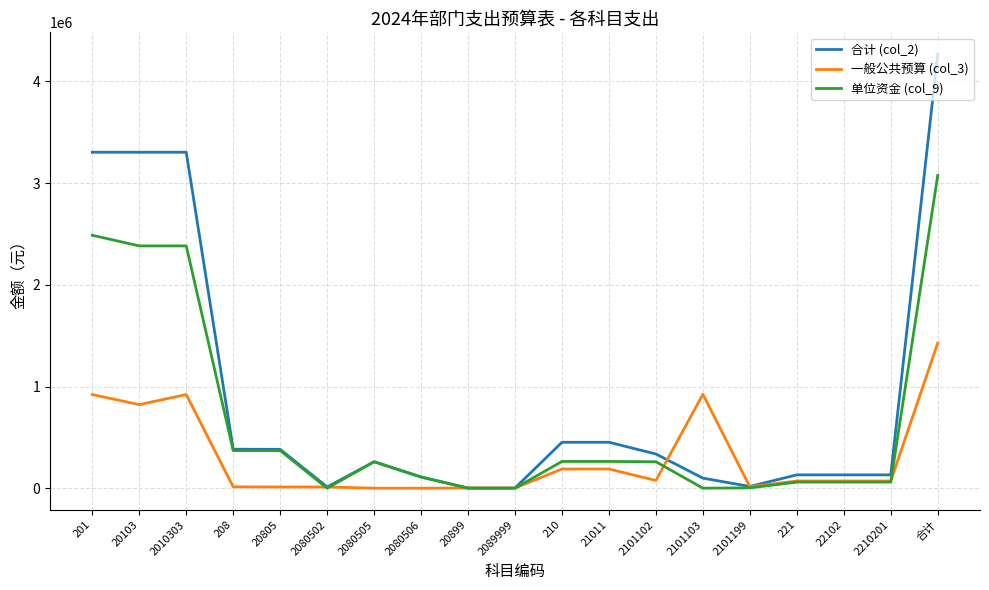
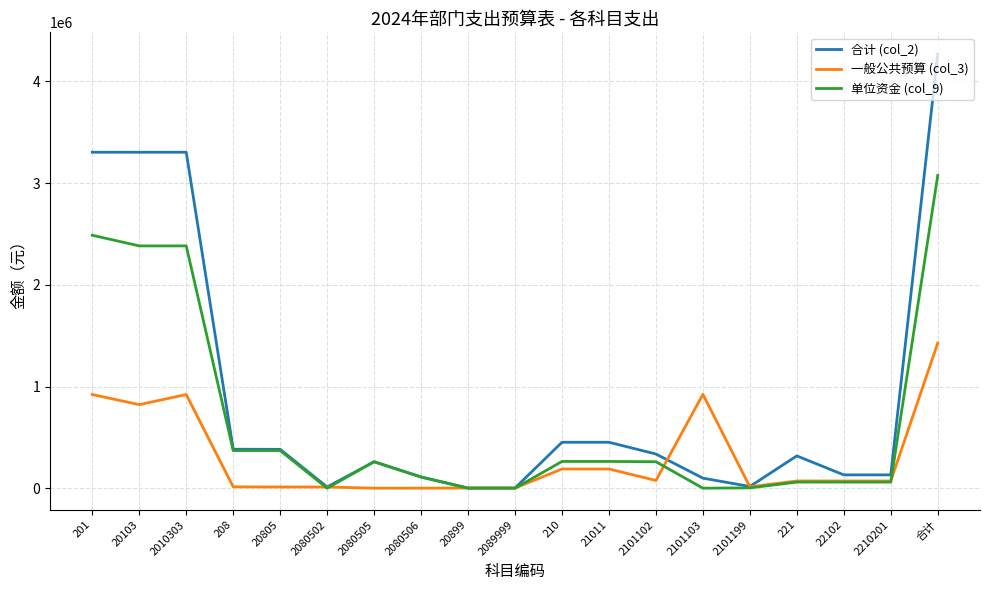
  {
    "合计 (col_2)": {
      "201": 3300000,
      "20103": 3300000,
      "2010303": 3300000,
      "210": 450000,
      "21011": 450000,
      "2101102": 340000,
      "2101103": 100000,
-     "221": 130000,
+     "221": 320000,
      "22102": 130000,
      "2210201": 130000
    },
    "一般公共预算 (col_3)": {
      "201": 920000,
      "20103": 820000,
      "2010303": 920000,
      "208": 10000,
      "20805": 10000,
      "2080505": 0,
      "2080506": 0,
      "210": 190000,
      "21011": 190000,
      "2101102": 80000,
      "2101103": 920000,
      "合计": 1430000
    },
    "单位资金 (col_9)": {
      "201": 2490000,
      "20103": 2380000,
      "2010303": 2380000,
      "210": 260000,
      "21011": 260000,
      "2101102": 260000,
      "2101103": 0,
      "合计": 3080000
    }
  }
